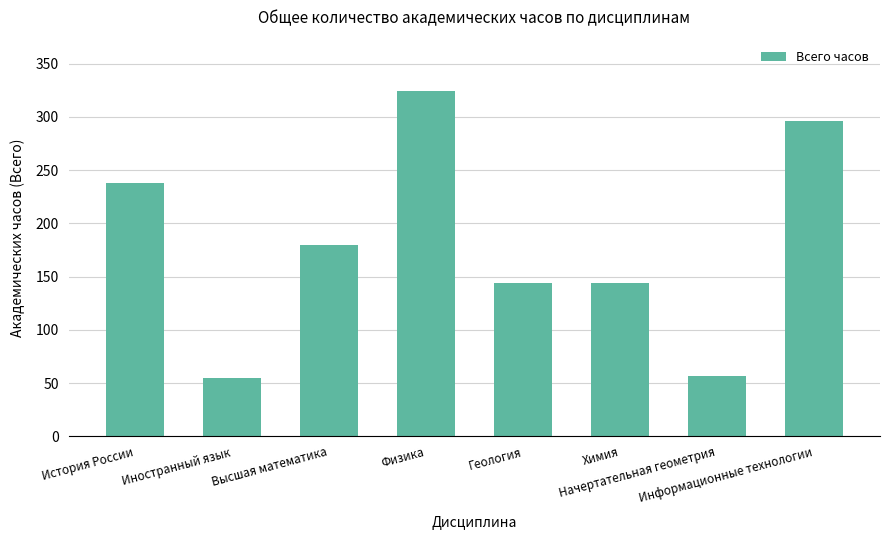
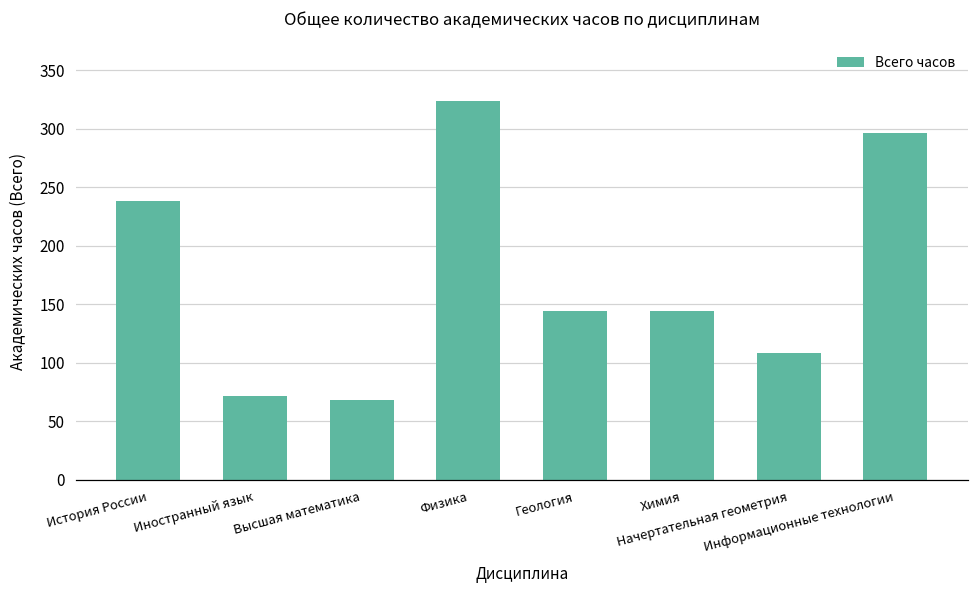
  {
    "История России": 238,
-   "Иностранный язык": 55,
-   "Высшая математика": 180,
+   "Иностранный язык": 72,
+   "Высшая математика": 68,
    "Физика": 324,
    "Геология": 144,
    "Химия": 144,
-   "Начертательная геометрия": 57,
+   "Начертательная геометрия": 108,
    "Информационные технологии": 296
  }
